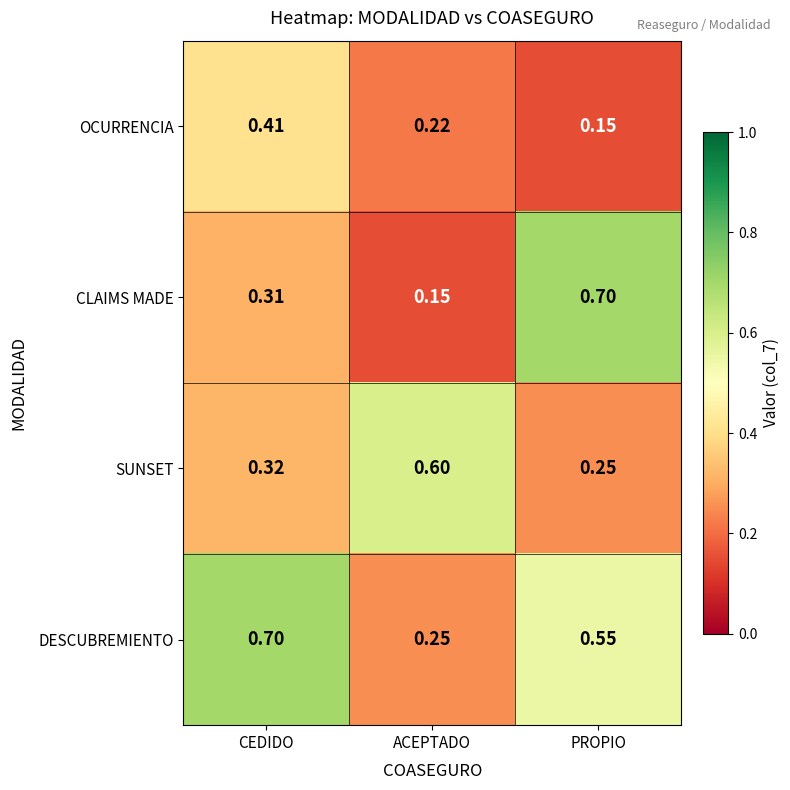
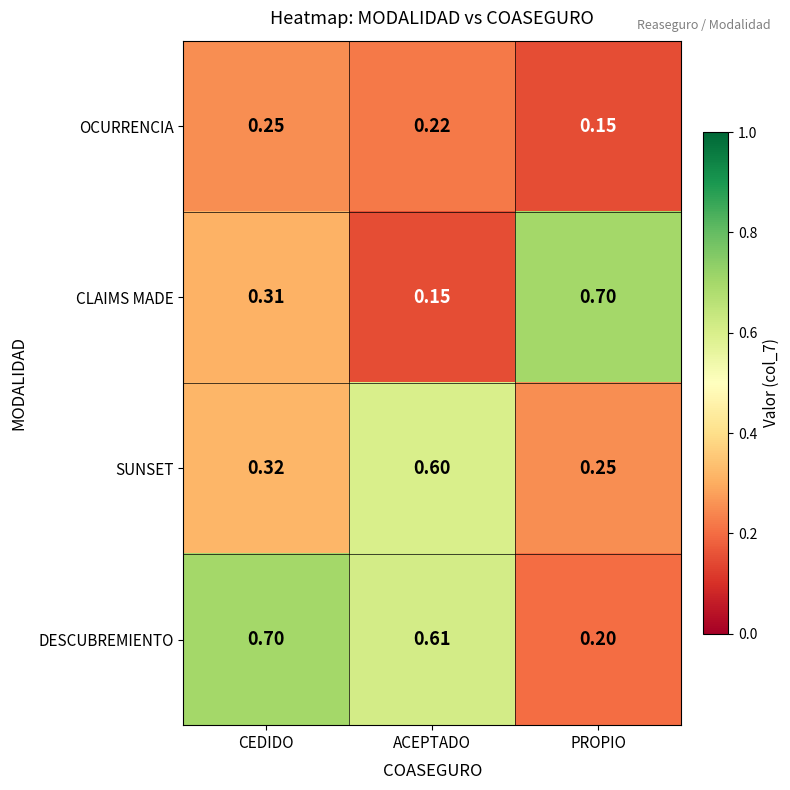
  {
    "OCURRENCIA": {
-     "CEDIDO": 0.41,
+     "CEDIDO": 0.25,
      "ACEPTADO": 0.22,
      "PROPIO": 0.15
    },
    "CLAIMS MADE": {
      "CEDIDO": 0.31,
      "ACEPTADO": 0.15,
      "PROPIO": 0.70
    },
    "SUNSET": {
      "CEDIDO": 0.32,
      "ACEPTADO": 0.60,
      "PROPIO": 0.25
    },
    "DESCUBREMIENTO": {
      "CEDIDO": 0.70,
-     "ACEPTADO": 0.25,
-     "PROPIO": 0.55
+     "ACEPTADO": 0.61,
+     "PROPIO": 0.20
    }
  }
